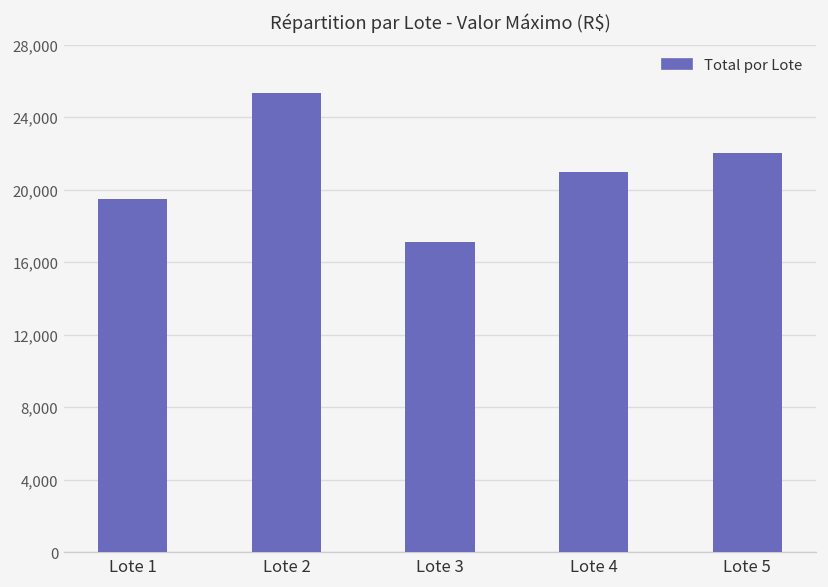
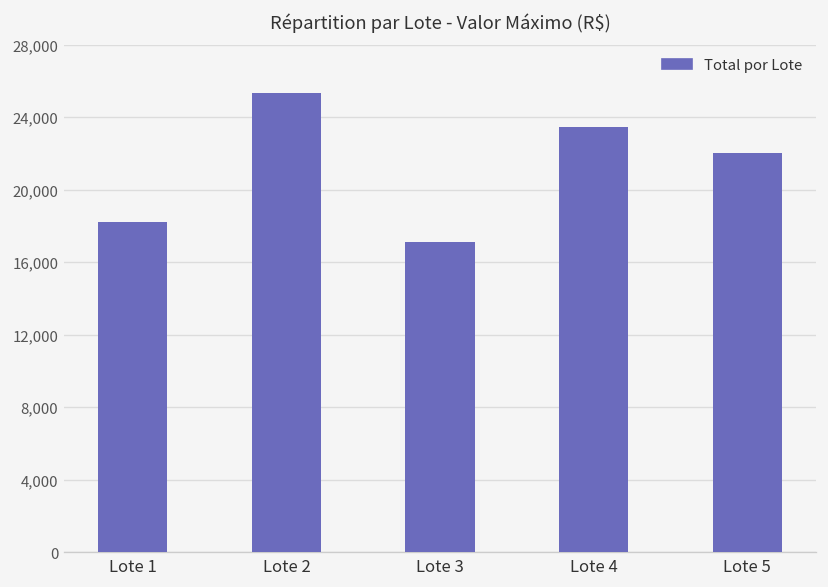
  {
-   "Lote 1": "19,500",
+   "Lote 1": "18,200",
    "Lote 2": "25,400",
    "Lote 3": "17,100",
-   "Lote 4": "21,000",
+   "Lote 4": "23,500",
    "Lote 5": "22,000"
  }
